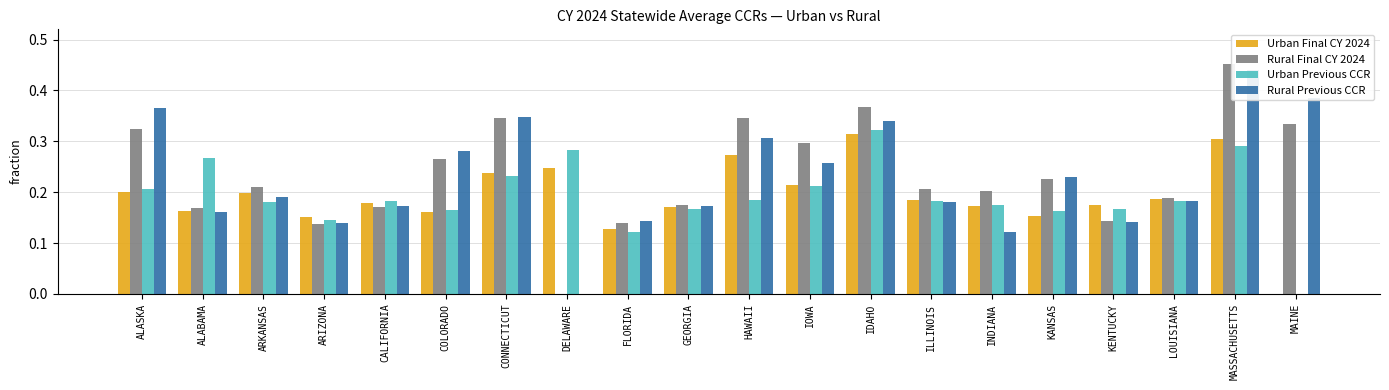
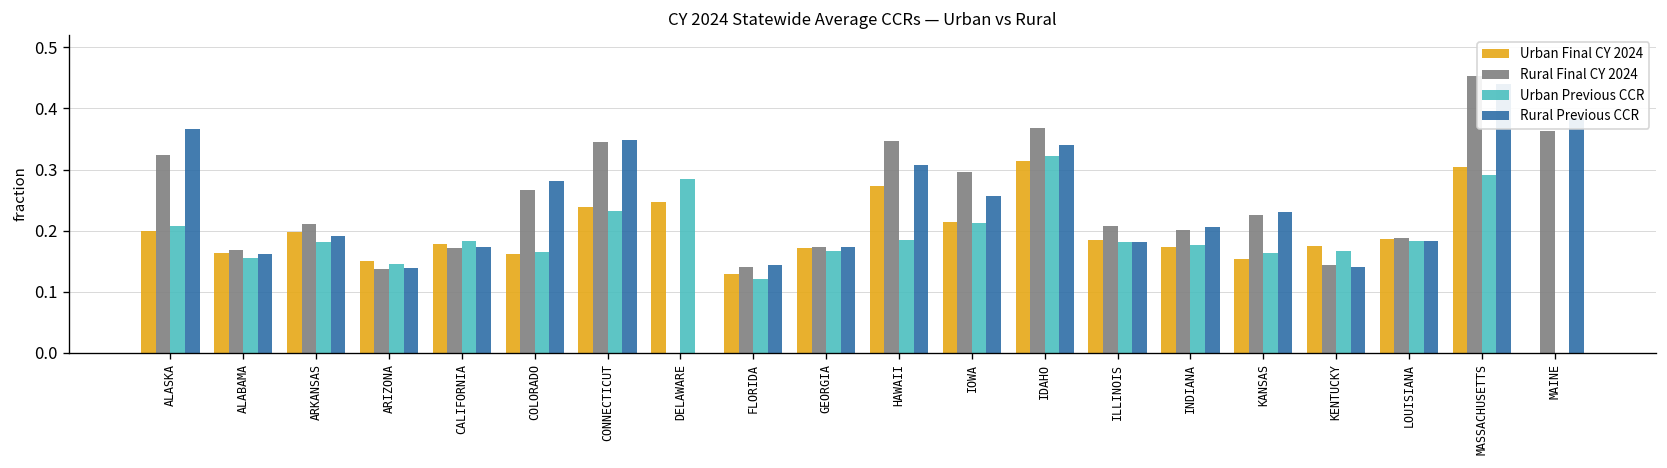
  {
    "Urban Final CY 2024": {
      "ALASKA": 0.20,
      "ALABAMA": 0.16,
      "ARKANSAS": 0.20,
      "ARIZONA": 0.15,
      "CALIFORNIA": 0.18,
      "COLORADO": 0.16,
      "CONNECTICUT": 0.24,
      "DELAWARE": 0.25,
      "FLORIDA": 0.13,
      "GEORGIA": 0.17,
      "HAWAII": 0.27,
      "IOWA": 0.21,
      "IDAHO": 0.31,
      "ILLINOIS": 0.18,
      "INDIANA": 0.17,
      "KANSAS": 0.15,
      "KENTUCKY": 0.17,
      "LOUISIANA": 0.19,
      "MASSACHUSETTS": 0.30,
      "MAINE": 0.00
    },
    "Rural Final CY 2024": {
      "ALASKA": 0.32,
      "ALABAMA": 0.17,
      "ARKANSAS": 0.21,
      "ARIZONA": 0.14,
      "CALIFORNIA": 0.17,
      "COLORADO": 0.27,
      "CONNECTICUT": 0.35,
      "DELAWARE": 0.00,
      "FLORIDA": 0.14,
      "GEORGIA": 0.17,
      "HAWAII": 0.35,
      "IOWA": 0.30,
      "IDAHO": 0.37,
      "ILLINOIS": 0.21,
      "INDIANA": 0.20,
      "KANSAS": 0.23,
      "KENTUCKY": 0.14,
      "LOUISIANA": 0.19,
      "MASSACHUSETTS": 0.45,
-     "MAINE": 0.33
+     "MAINE": 0.36
    },
    "Urban Previous CCR": {
      "ALASKA": 0.21,
-     "ALABAMA": 0.27,
+     "ALABAMA": 0.16,
      "ARKANSAS": 0.18,
      "ARIZONA": 0.15,
      "CALIFORNIA": 0.18,
      "COLORADO": 0.16,
      "CONNECTICUT": 0.23,
      "DELAWARE": 0.28,
      "FLORIDA": 0.12,
      "GEORGIA": 0.17,
      "HAWAII": 0.18,
      "IOWA": 0.21,
      "IDAHO": 0.32,
      "ILLINOIS": 0.18,
      "INDIANA": 0.18,
      "KANSAS": 0.16,
      "KENTUCKY": 0.17,
      "LOUISIANA": 0.18,
      "MASSACHUSETTS": 0.29,
      "MAINE": 0.00
    },
    "Rural Previous CCR": {
      "ALASKA": 0.37,
      "ALABAMA": 0.16,
      "ARKANSAS": 0.19,
      "ARIZONA": 0.14,
      "CALIFORNIA": 0.17,
      "COLORADO": 0.28,
      "CONNECTICUT": 0.35,
      "DELAWARE": 0.00,
      "FLORIDA": 0.14,
      "GEORGIA": 0.17,
      "HAWAII": 0.31,
      "IOWA": 0.26,
      "IDAHO": 0.34,
      "ILLINOIS": 0.18,
-     "INDIANA": 0.12,
+     "INDIANA": 0.21,
      "KANSAS": 0.23,
      "KENTUCKY": 0.14,
      "LOUISIANA": 0.18
    }
  }
